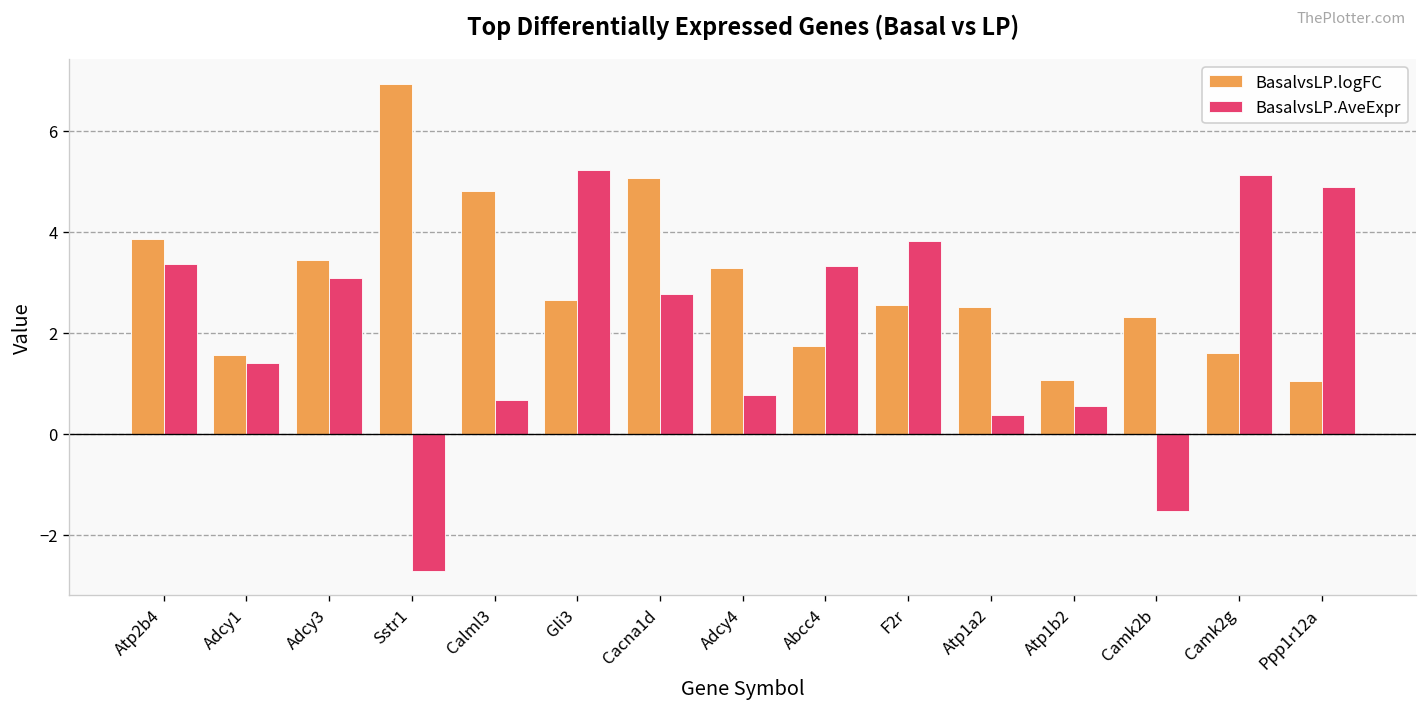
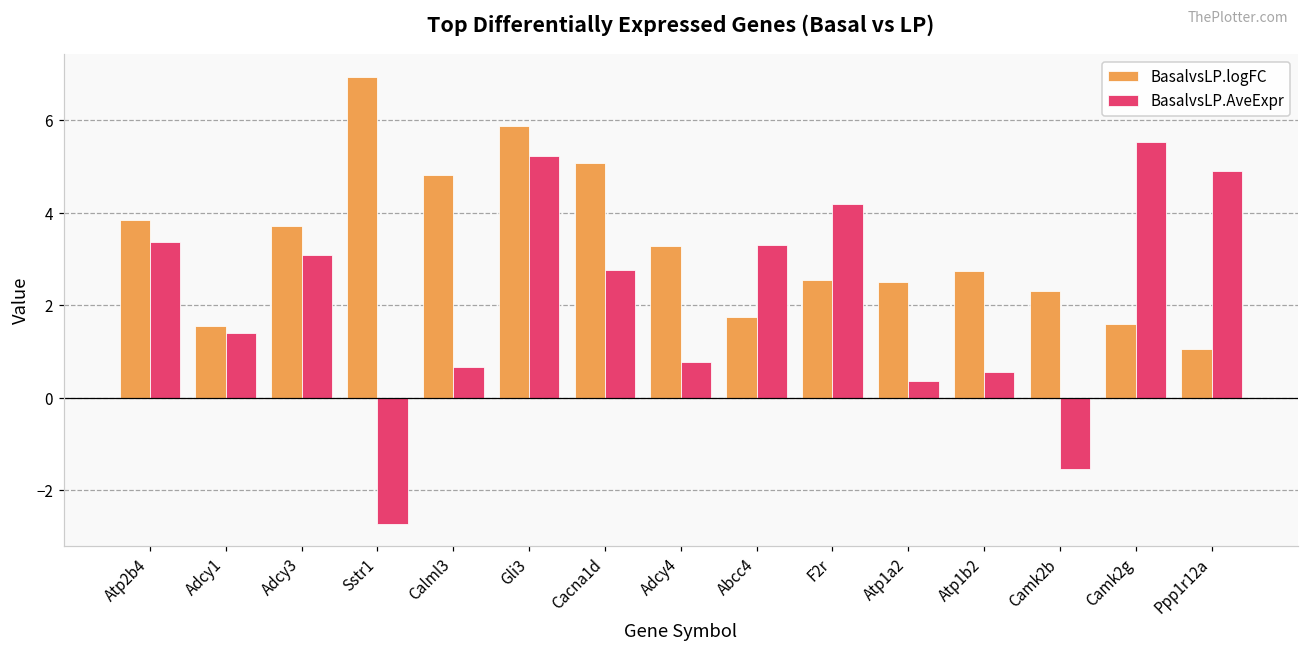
  {
    "BasalvsLP.logFC": {
      "Atp2b4": 3.9,
      "Adcy1": 1.6,
-     "Adcy3": 3.4,
+     "Adcy3": 3.7,
      "Sstr1": 6.9,
      "Calml3": 4.8,
-     "Gli3": 2.6,
+     "Gli3": 5.9,
      "Cacna1d": 5.1,
      "Adcy4": 3.3,
      "Abcc4": 1.7,
      "F2r": 2.6,
      "Atp1a2": 2.5,
-     "Atp1b2": 1.1,
+     "Atp1b2": 2.8,
      "Camk2b": 2.3,
      "Camk2g": 1.6,
      "Ppp1r12a": 1.1
    },
    "BasalvsLP.AveExpr": {
      "Atp2b4": 3.4,
      "Adcy1": 1.4,
      "Adcy3": 3.1,
      "Sstr1": -2.7,
      "Calml3": 0.7,
      "Gli3": 5.2,
      "Cacna1d": 2.8,
      "Adcy4": 0.8,
      "Abcc4": 3.3,
-     "F2r": 3.8,
+     "F2r": 4.2,
      "Atp1a2": 0.4,
      "Atp1b2": 0.6,
      "Camk2b": -1.5,
-     "Camk2g": 5.1,
+     "Camk2g": 5.5,
      "Ppp1r12a": 4.9
    }
  }
